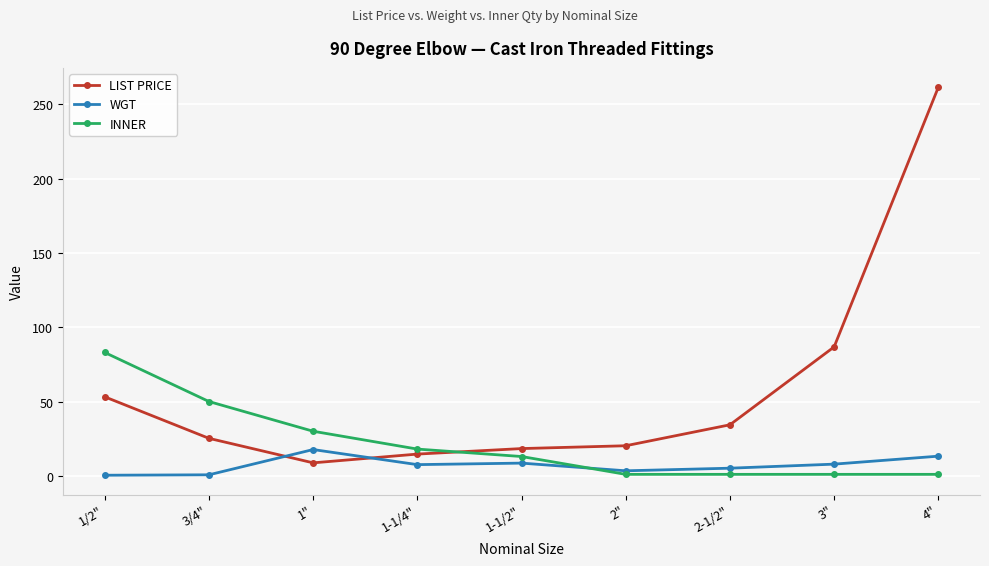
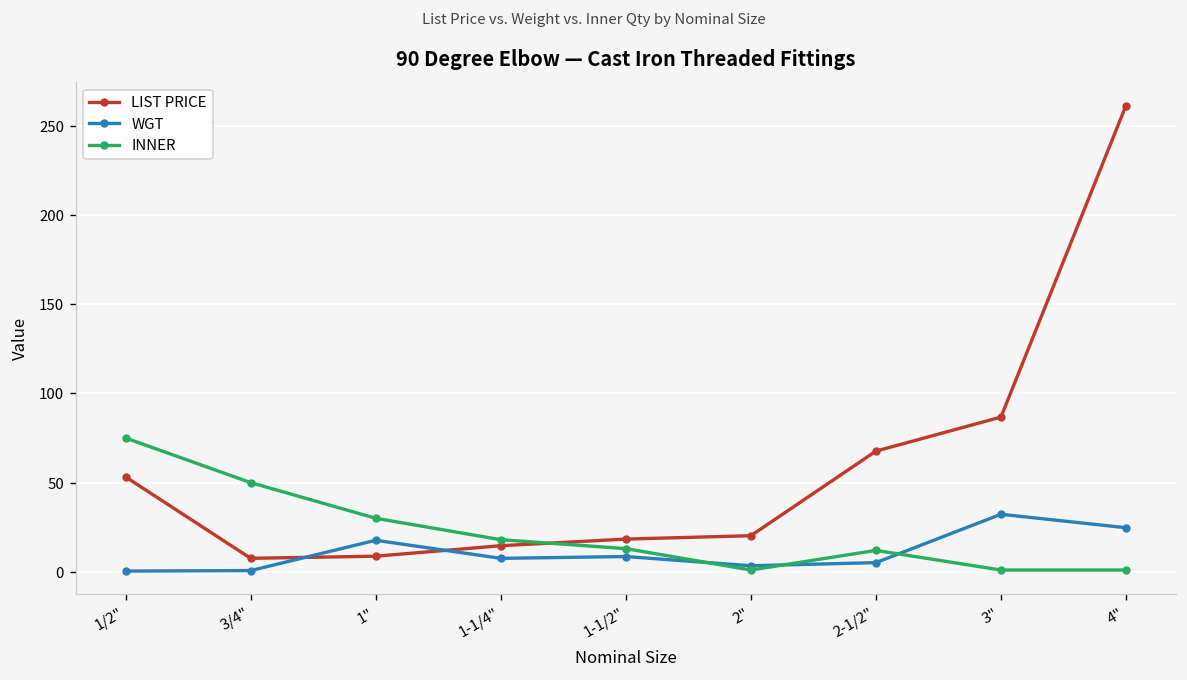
  {
    "LIST PRICE": {
      "1/2\"": 53,
-     "3/4\"": 25,
+     "3/4\"": 8,
      "1\"": 9,
      "1-1/4\"": 15,
      "1-1/2\"": 18,
      "2\"": 20,
-     "2-1/2\"": 34,
+     "2-1/2\"": 68,
      "3\"": 87,
      "4\"": 261
    },
    "WGT": {
      "1/2\"": 0,
      "3/4\"": 1,
      "1\"": 18,
      "1-1/4\"": 8,
      "1-1/2\"": 9,
      "2\"": 3,
      "2-1/2\"": 5,
-     "3\"": 8,
-     "4\"": 13
+     "3\"": 32,
+     "4\"": 25
    },
    "INNER": {
-     "1/2\"": 83,
+     "1/2\"": 75,
      "3/4\"": 50,
      "1\"": 30,
      "1-1/4\"": 18,
      "1-1/2\"": 13,
      "2\"": 1,
-     "2-1/2\"": 1,
+     "2-1/2\"": 12,
      "3\"": 1,
      "4\"": 1
    }
  }
